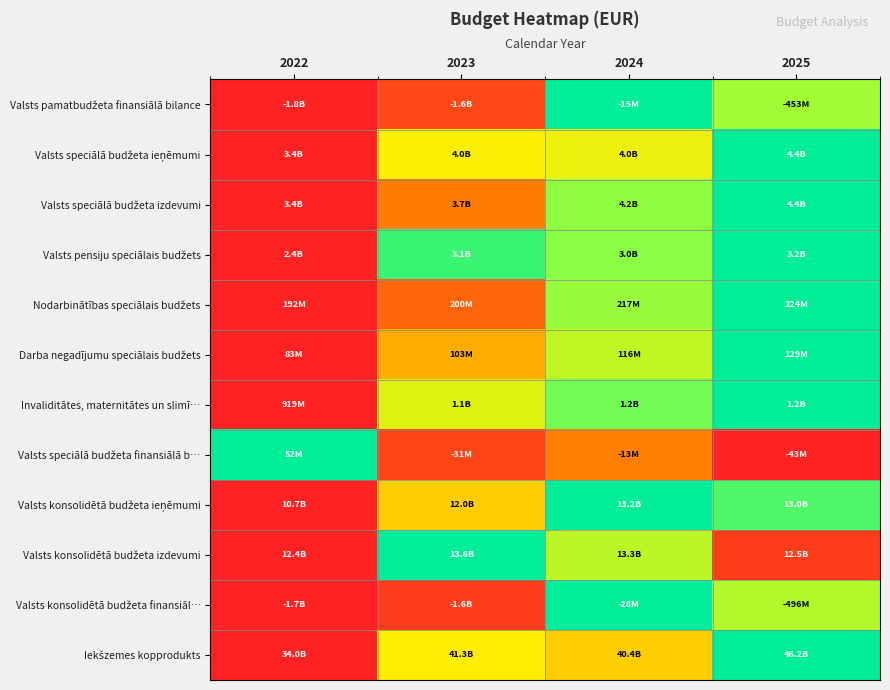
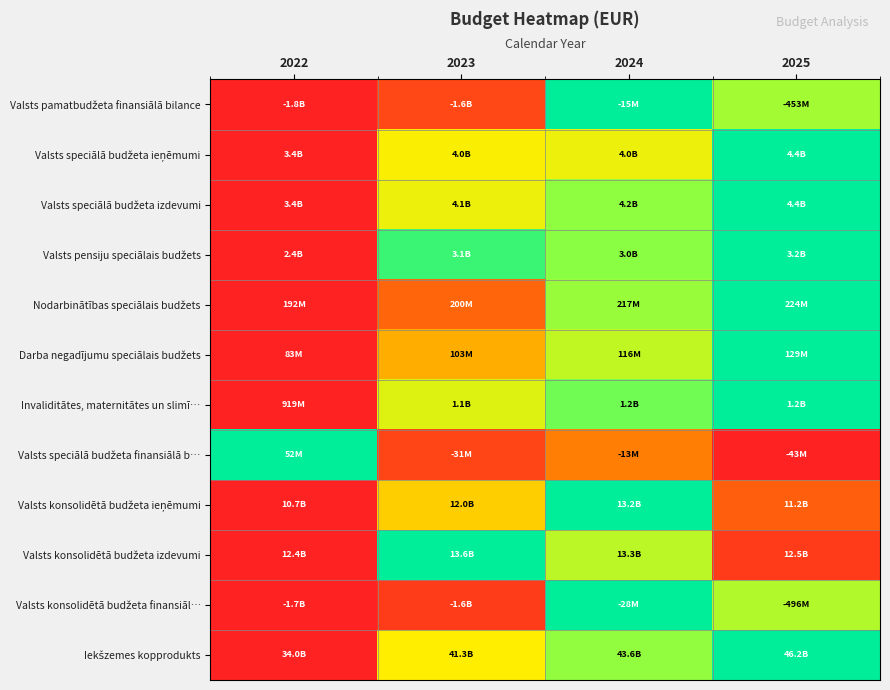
  {
    "Valsts pamatbudžeta finansiālā bilance": {
      "2022": "-1.8B",
      "2023": "-1.6B",
      "2024": "-15M",
      "2025": "-453M"
    },
    "Valsts speciālā budžeta ieņēmumi": {
      "2022": "3.4B",
      "2023": "4.0B",
      "2024": "4.0B",
      "2025": "4.4B"
    },
    "Valsts speciālā budžeta izdevumi": {
      "2022": "3.4B",
-     "2023": "3.7B",
+     "2023": "4.1B",
      "2024": "4.2B",
      "2025": "4.4B"
    },
    "Valsts pensiju speciālais budžets": {
      "2022": "2.4B",
      "2023": "3.1B",
      "2024": "3.0B",
      "2025": "3.2B"
    },
    "Nodarbinātības speciālais budžets": {
      "2022": "192M",
      "2023": "200M",
      "2024": "217M",
      "2025": "224M"
    },
    "Darba negadījumu speciālais budžets": {
      "2022": "83M",
      "2023": "103M",
      "2024": "116M",
      "2025": "129M"
    },
    "Invaliditātes, maternitātes un slimī…": {
      "2022": "919M",
      "2023": "1.1B",
      "2024": "1.2B",
      "2025": "1.2B"
    },
    "Valsts speciālā budžeta finansiālā b…": {
      "2022": "52M",
      "2023": "-31M",
      "2024": "-13M",
      "2025": "-43M"
    },
    "Valsts konsolidētā budžeta ieņēmumi": {
      "2022": "10.7B",
      "2023": "12.0B",
      "2024": "13.2B",
-     "2025": "13.0B"
+     "2025": "11.2B"
    },
    "Valsts konsolidētā budžeta izdevumi": {
      "2022": "12.4B",
      "2023": "13.6B",
      "2024": "13.3B",
      "2025": "12.5B"
    },
    "Valsts konsolidētā budžeta finansiāl…": {
      "2022": "-1.7B",
      "2023": "-1.6B",
      "2024": "-28M",
      "2025": "-496M"
    },
    "Iekšzemes kopprodukts": {
      "2022": "34.0B",
      "2023": "41.3B",
-     "2024": "40.4B",
+     "2024": "43.6B",
      "2025": "46.2B"
    }
  }
